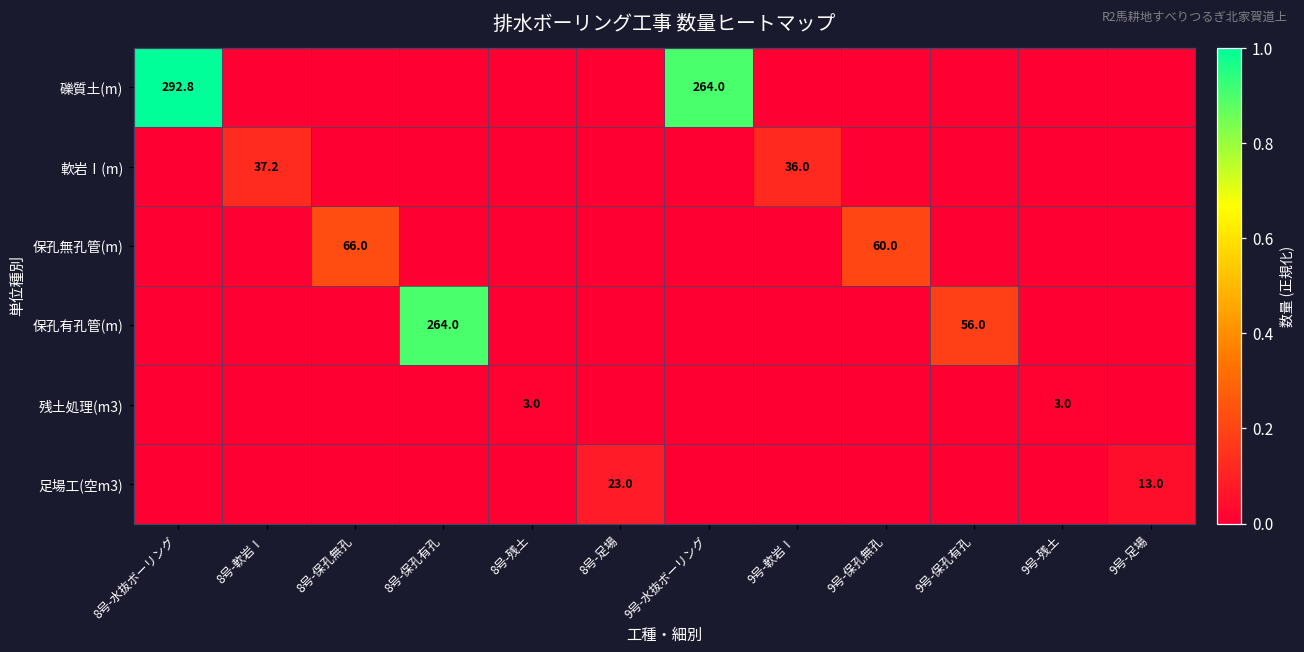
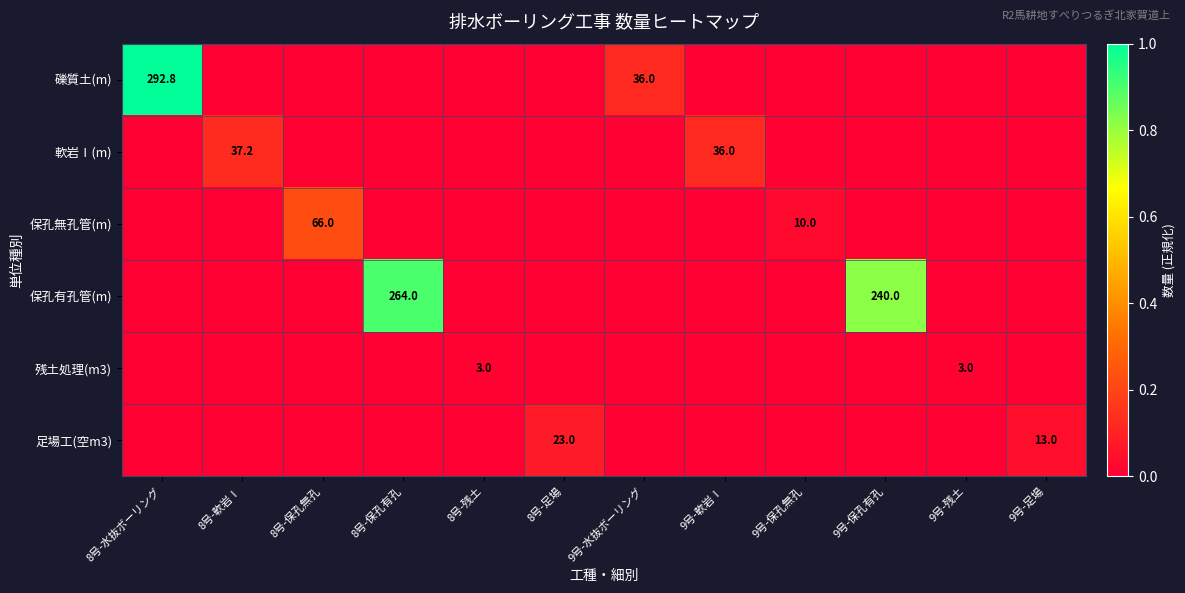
  {
    "礫質土(m)": {
      "8号-水抜ボーリング": 292.8,
-     "9号-水抜ボーリング": 264.0
+     "9号-水抜ボーリング": 36.0
    },
    "軟岩Ⅰ(m)": {
      "8号-軟岩Ⅰ": 37.2,
      "9号-軟岩Ⅰ": 36.0
    },
    "保孔無孔管(m)": {
      "8号-保孔無孔": 66.0,
-     "9号-保孔無孔": 60.0
+     "9号-保孔無孔": 10.0
    },
    "保孔有孔管(m)": {
      "8号-保孔有孔": 264.0,
-     "9号-保孔有孔": 56.0
+     "9号-保孔有孔": 240.0
    },
    "残土処理(m3)": {
      "8号-残土": 3.0,
      "9号-残土": 3.0
    },
    "足場工(空m3)": {
      "8号-足場": 23.0,
      "9号-足場": 13.0
    }
  }
